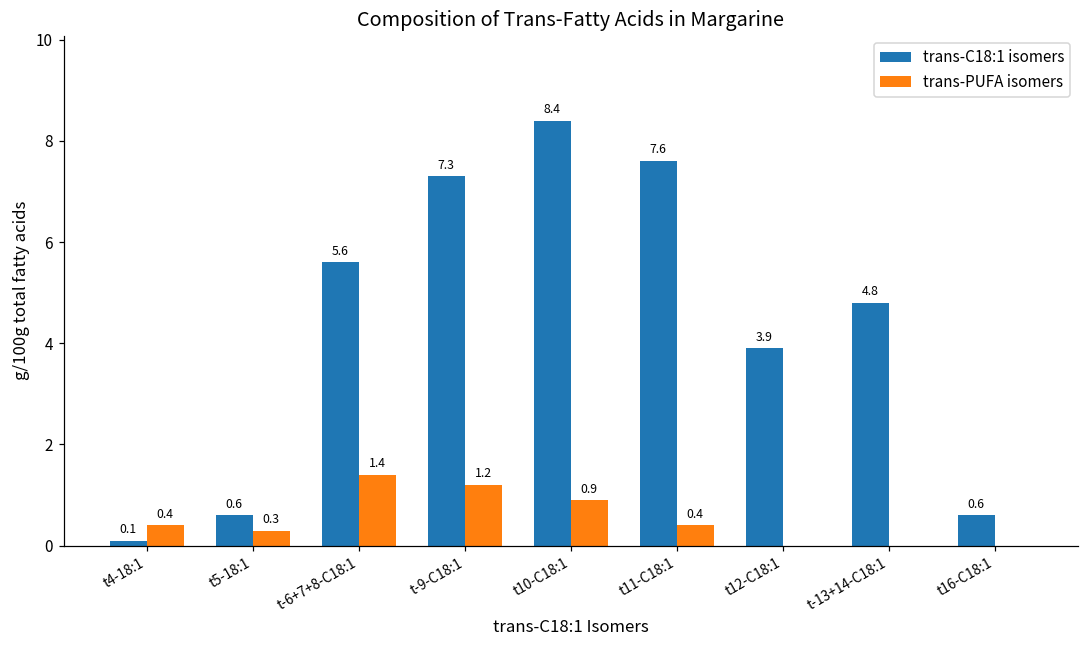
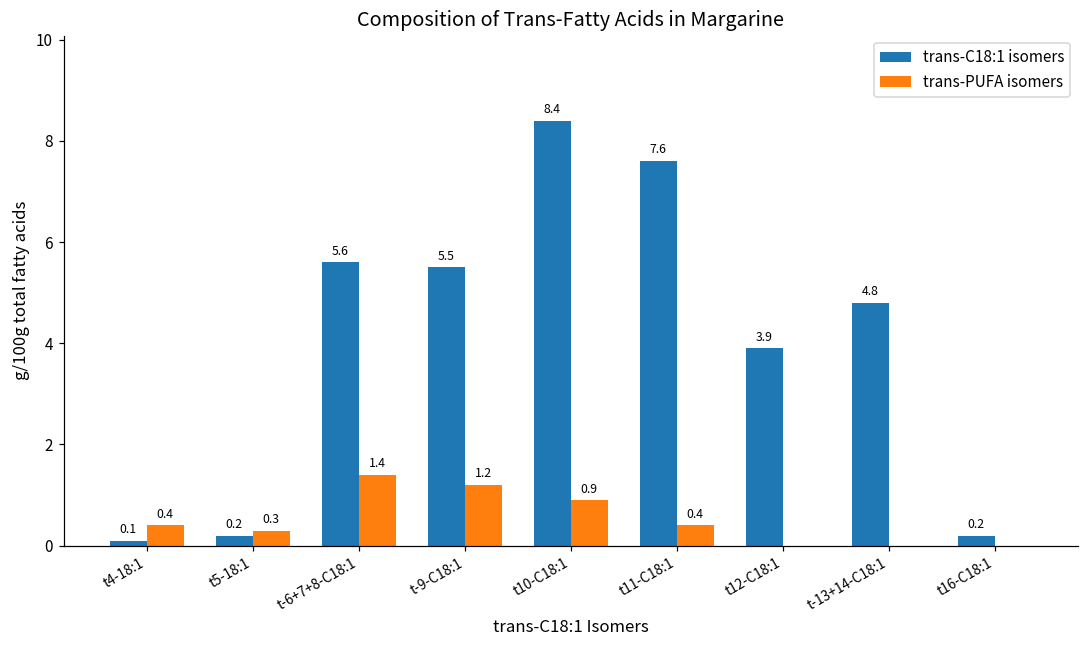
  {
    "trans-C18:1 isomers": {
      "t4-18:1": 0.1,
-     "t5-18:1": 0.6,
+     "t5-18:1": 0.2,
      "t-6+7+8-C18:1": 5.6,
-     "t-9-C18:1": 7.3,
+     "t-9-C18:1": 5.5,
      "t10-C18:1": 8.4,
      "t11-C18:1": 7.6,
      "t12-C18:1": 3.9,
      "t-13+14-C18:1": 4.8,
-     "t16-C18:1": 0.6
+     "t16-C18:1": 0.2
    },
    "trans-PUFA isomers": {
      "t4-18:1": 0.4,
      "t5-18:1": 0.3,
      "t-6+7+8-C18:1": 1.4,
      "t-9-C18:1": 1.2,
      "t10-C18:1": 0.9,
      "t11-C18:1": 0.4
    }
  }
